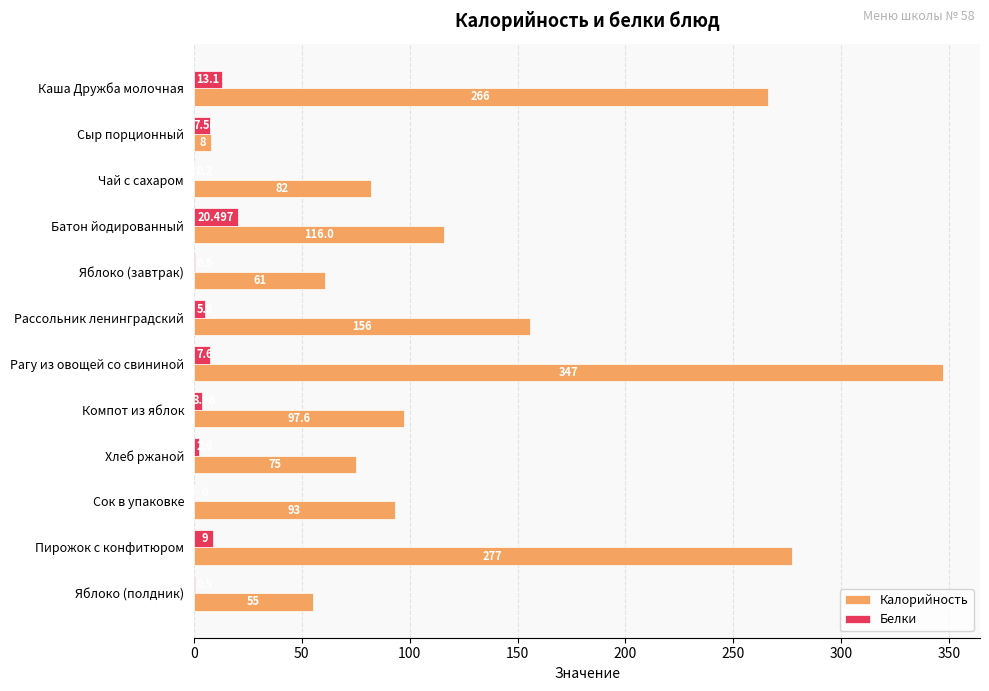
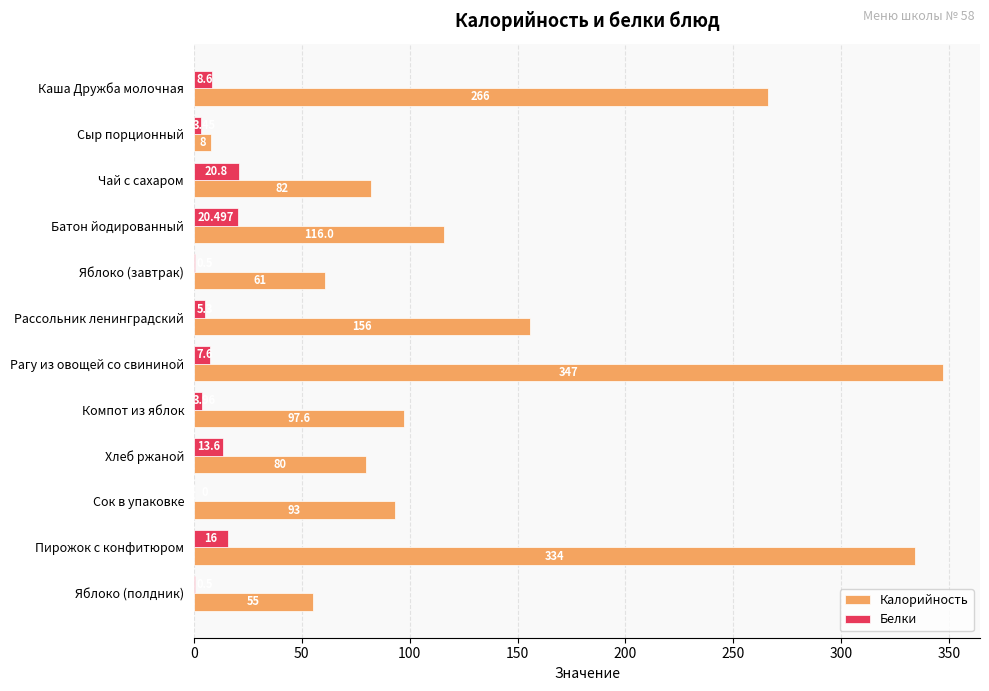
  {
    "Калорийность": {
      "Каша Дружба молочная": 266,
      "Сыр порционный": 8,
      "Чай с сахаром": 82,
      "Батон йодированный": 116.0,
      "Яблоко (завтрак)": 61,
      "Рассольник ленинградский": 156,
      "Рагу из овощей со свининой": 347,
      "Компот из яблок": 97.6,
-     "Хлеб ржаной": 75,
+     "Хлеб ржаной": 80,
      "Сок в упаковке": 93,
-     "Пирожок с конфитюром": 277,
+     "Пирожок с конфитюром": 334,
      "Яблоко (полдник)": 55
    },
    "Белки": {
-     "Каша Дружба молочная": 13.1,
-     "Сыр порционный": 8,
-     "Чай с сахаром": 0,
+     "Каша Дружба молочная": 8.6,
+     "Сыр порционный": 3,
+     "Чай с сахаром": 21,
      "Батон йодированный": 20.497,
      "Рагу из овощей со свининой": 7.6,
-     "Хлеб ржаной": 3,
-     "Пирожок с конфитюром": 9
+     "Хлеб ржаной": 14,
+     "Пирожок с конфитюром": 16
    }
  }
